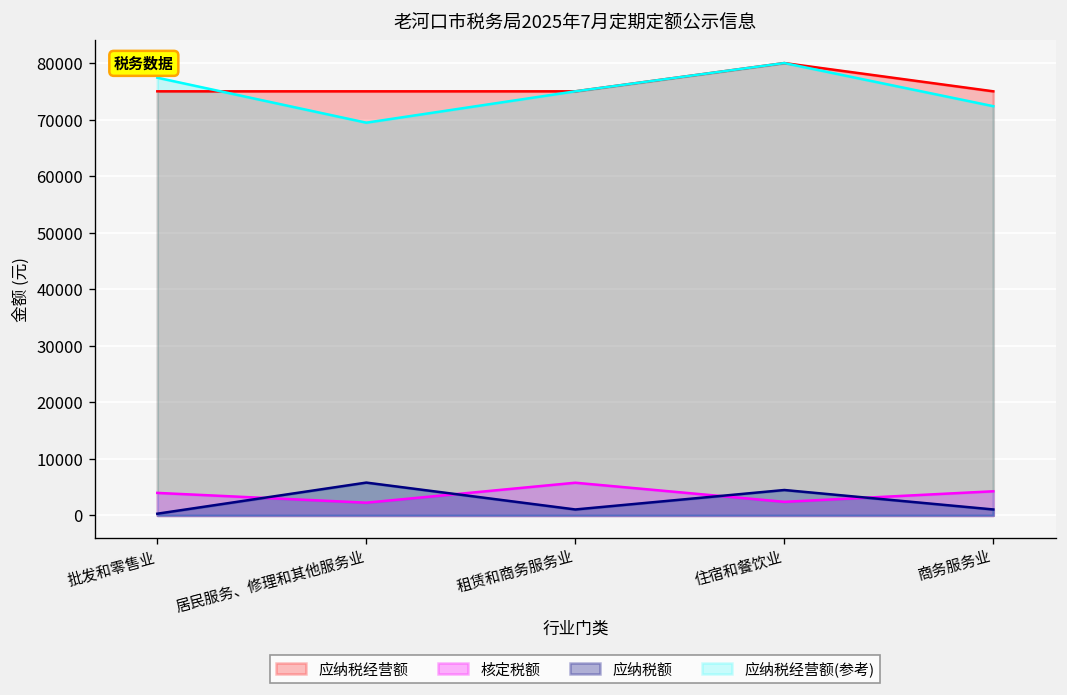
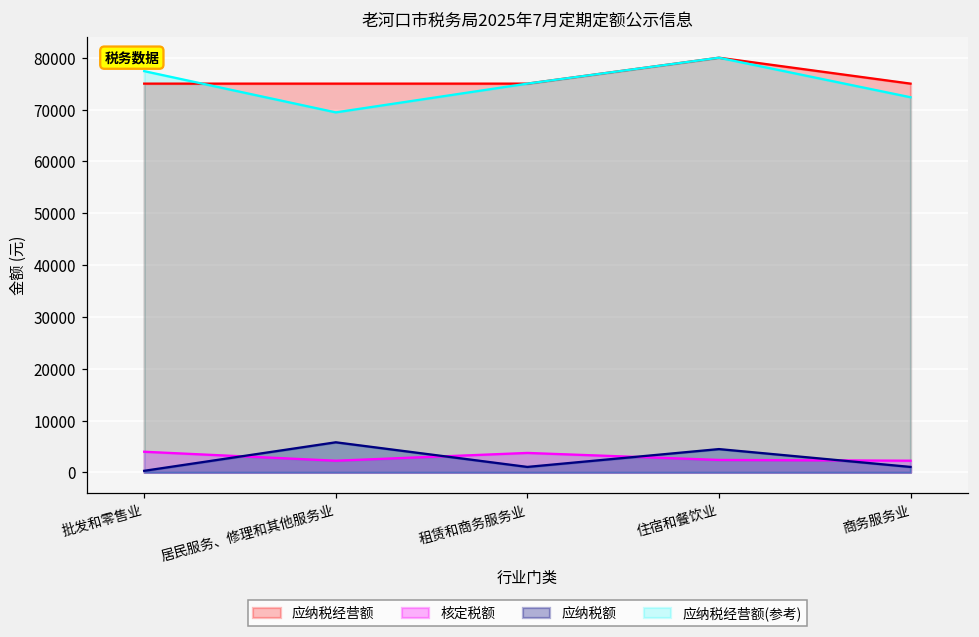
  {
    "应纳税经营额": {
      "批发和零售业": 75000,
      "居民服务、修理和其他服务业": 75000,
      "商务服务业": 75000
    },
    "核定税额": {
      "批发和零售业": 4000,
      "居民服务、修理和其他服务业": 2000,
-     "租赁和商务服务业": 6000,
+     "租赁和商务服务业": 4000,
      "住宿和餐饮业": 2000,
-     "商务服务业": 4000
+     "商务服务业": 2000
    },
    "应纳税额": {
      "批发和零售业": 0,
      "居民服务、修理和其他服务业": 6000,
      "租赁和商务服务业": 1000,
      "住宿和餐饮业": 4000,
      "商务服务业": 1000
    },
    "应纳税经营额(参考)": {
      "批发和零售业": 77000,
      "居民服务、修理和其他服务业": 69000,
      "商务服务业": 72000
    }
  }
